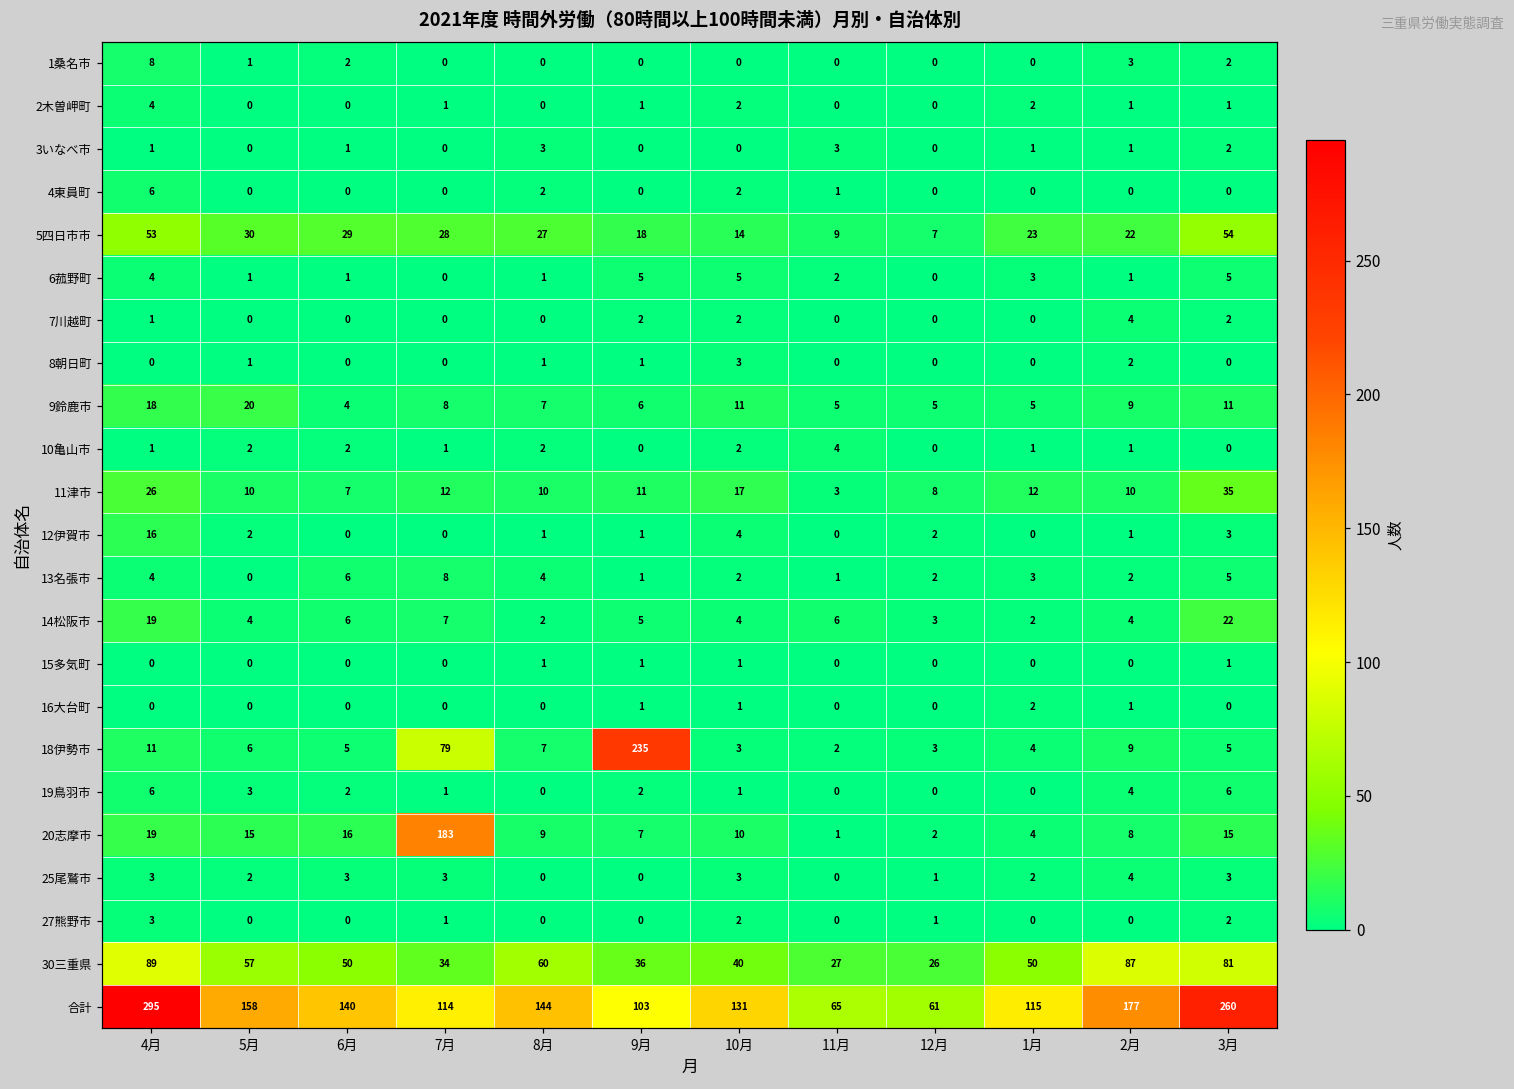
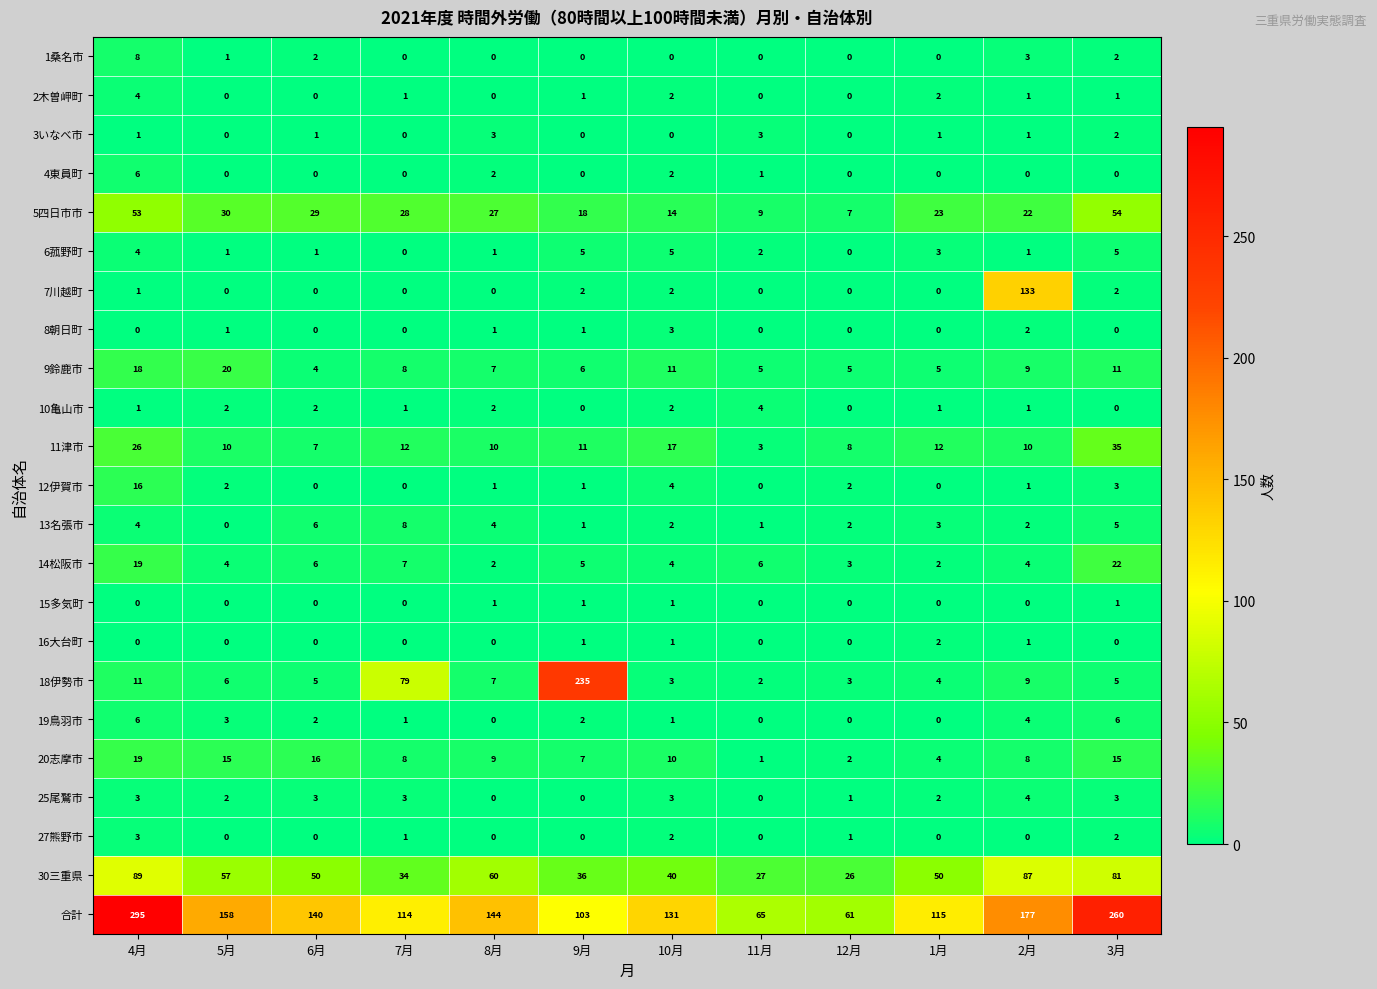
  {
    "7川越町": {
      "4月": 1,
      "5月": 0,
      "6月": 0,
      "7月": 0,
      "8月": 0,
      "9月": 2,
      "10月": 2,
      "11月": 0,
      "12月": 0,
      "1月": 0,
-     "2月": 4,
+     "2月": 133,
      "3月": 2
    },
    "20志摩市": {
      "4月": 19,
      "5月": 15,
      "6月": 16,
-     "7月": 183,
+     "7月": 8,
      "8月": 9,
      "9月": 7,
      "10月": 10,
      "11月": 1,
      "12月": 2,
      "1月": 4,
      "2月": 8,
      "3月": 15
    }
  }
